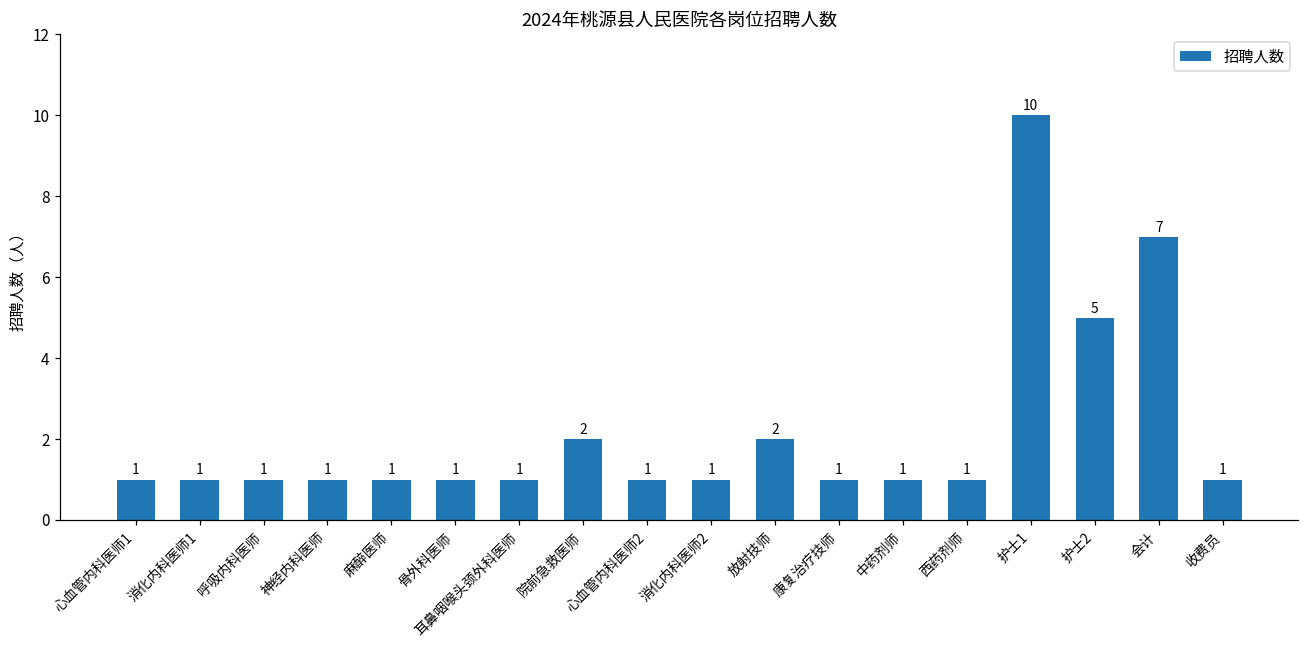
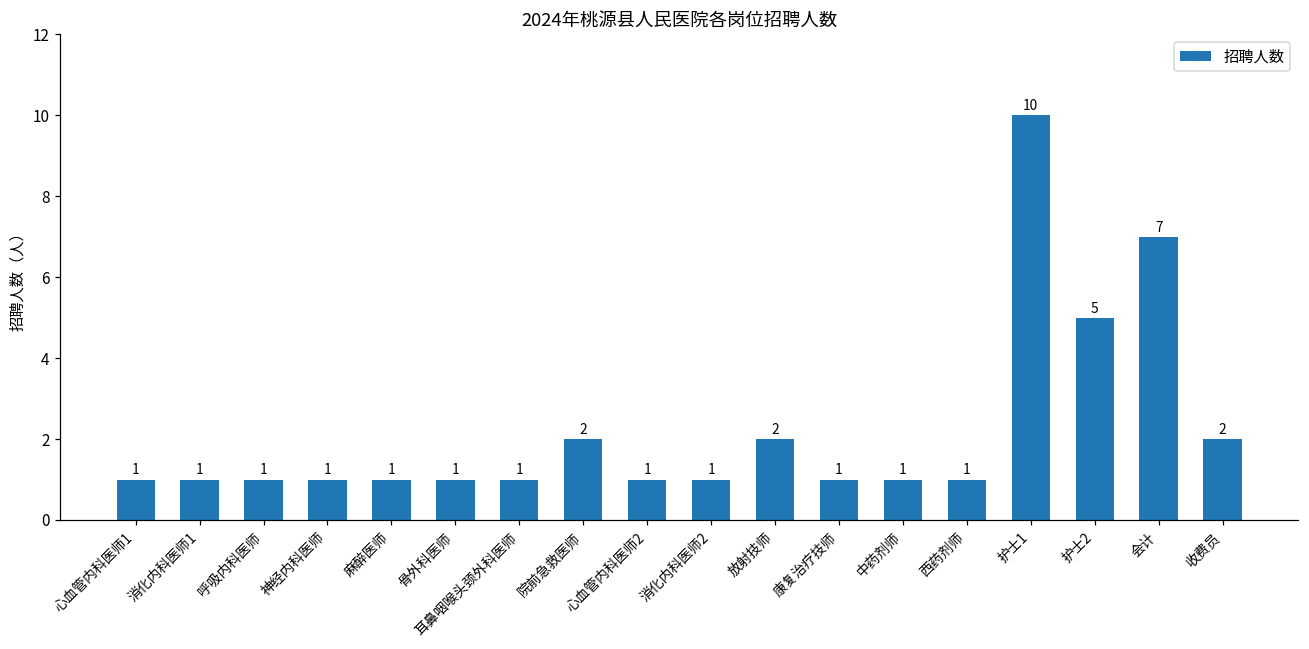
  {
    "心血管内科医师1": 1,
    "消化内科医师1": 1,
    "呼吸内科医师": 1,
    "神经内科医师": 1,
    "麻醉医师": 1,
    "骨外科医师": 1,
    "耳鼻咽喉头颈外科医师": 1,
    "院前急救医师": 2,
    "心血管内科医师2": 1,
    "消化内科医师2": 1,
    "放射技师": 2,
    "康复治疗技师": 1,
    "中药剂师": 1,
    "西药剂师": 1,
    "护士1": 10,
    "护士2": 5,
    "会计": 7,
-   "收费员": 1
+   "收费员": 2
  }
